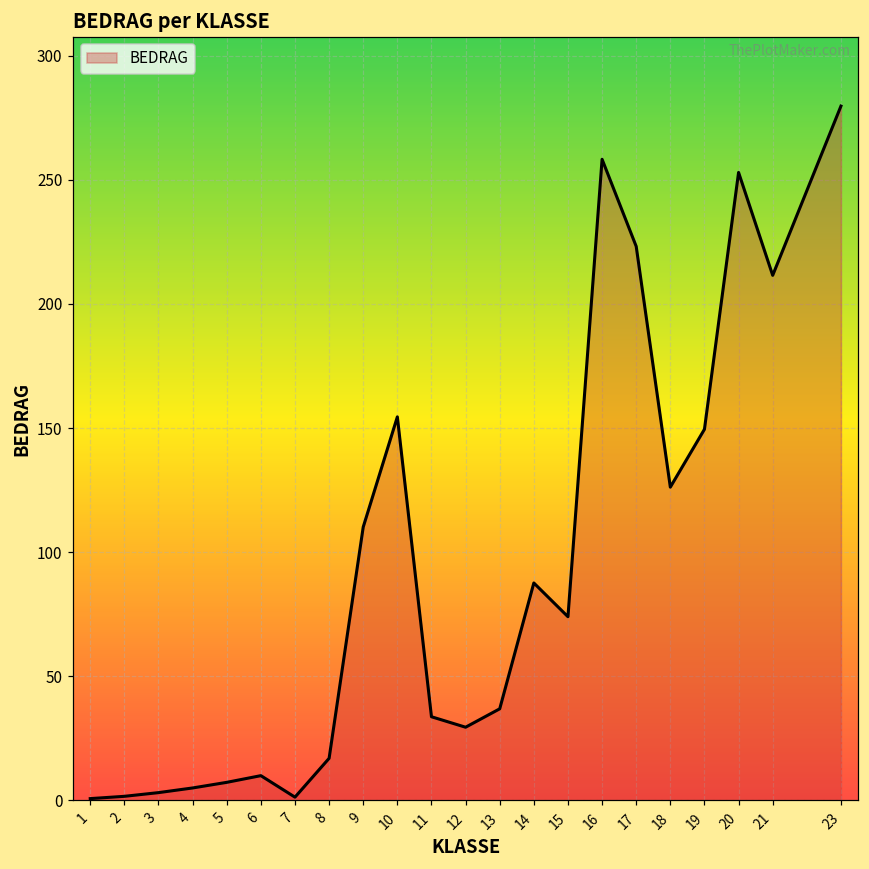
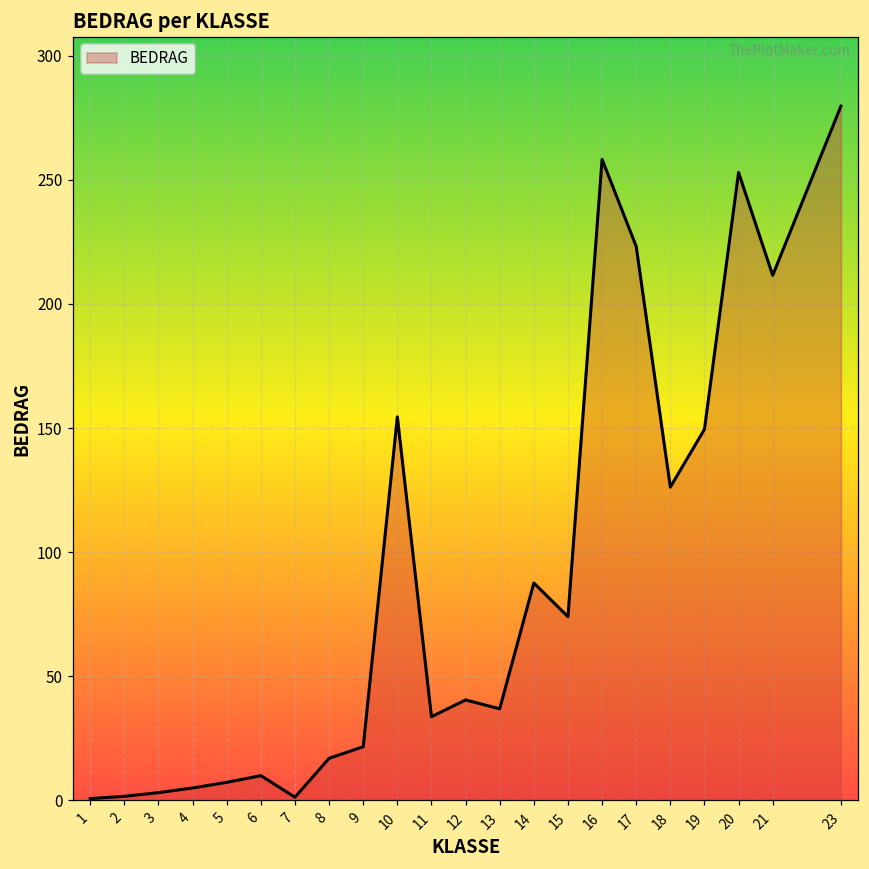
  {
    "1": 1,
    "2": 2,
    "3": 3,
    "4": 5,
    "5": 7,
    "6": 10,
    "7": 1,
    "8": 17,
-   "9": 110,
+   "9": 22,
    "10": 155,
    "11": 34,
-   "12": 29,
+   "12": 40,
    "13": 37,
    "14": 88,
    "15": 74,
    "16": 258,
    "17": 223,
    "18": 126,
    "19": 150,
    "20": 253,
    "21": 212,
    "23": 280
  }
